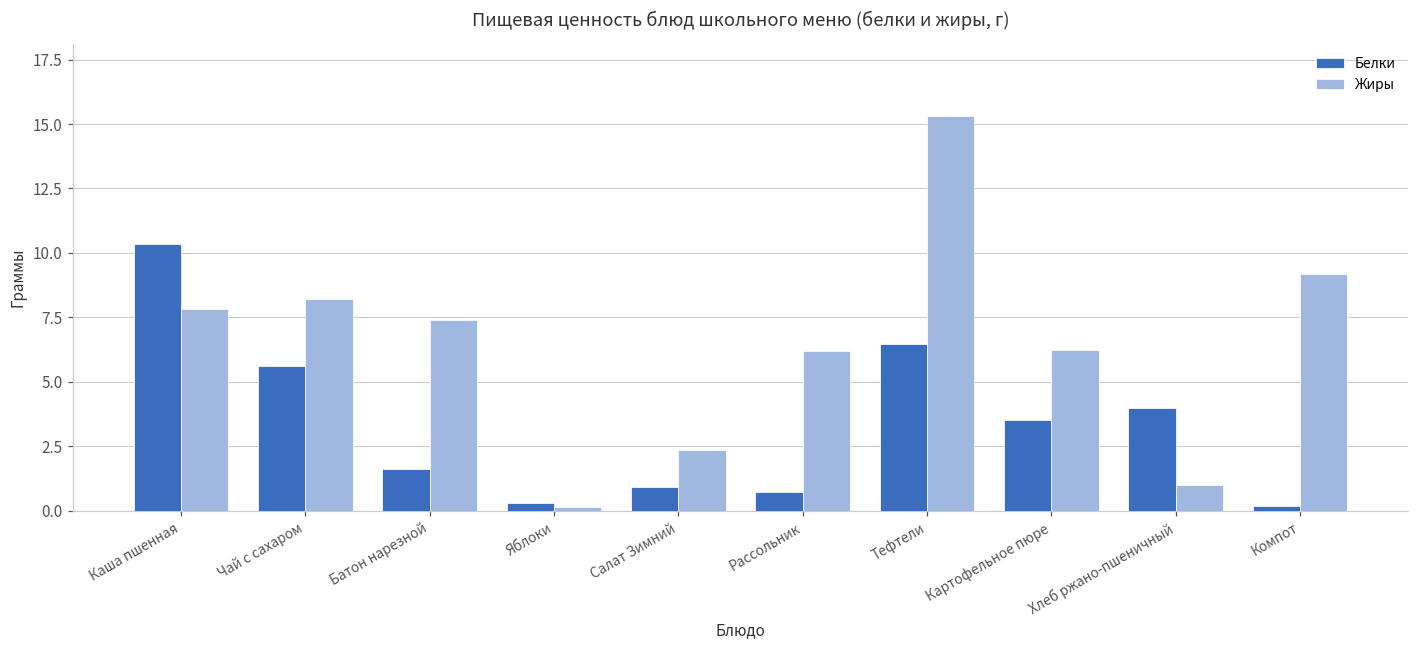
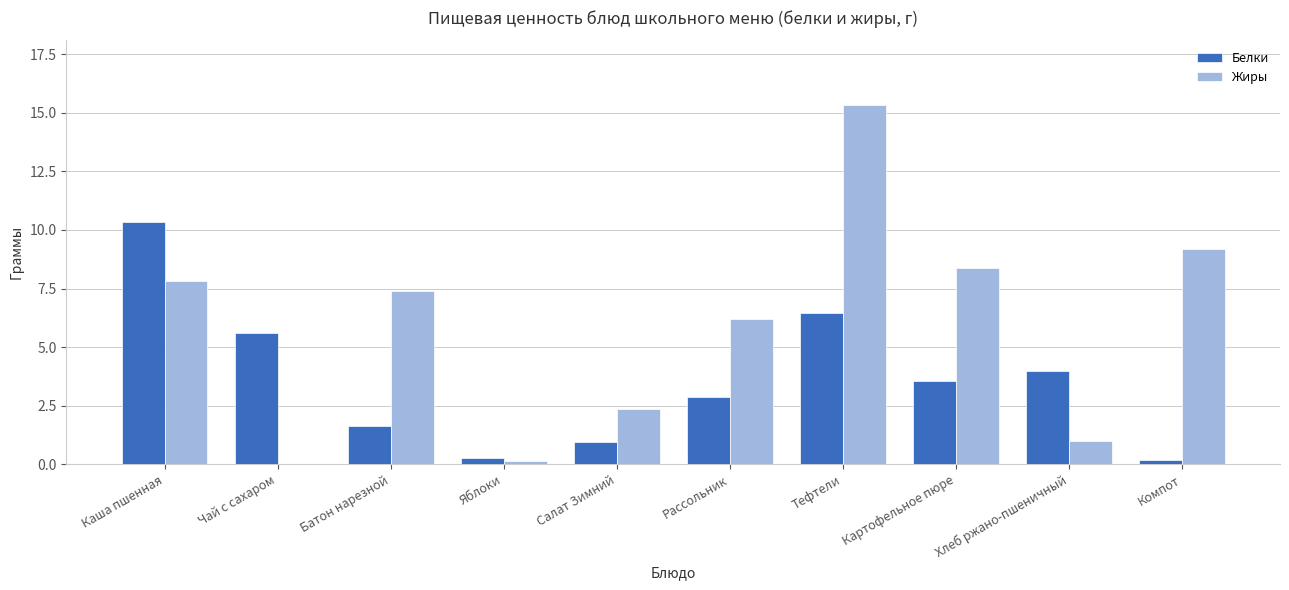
  {
    "Белки": {
      "Каша пшенная": 10.3,
      "Чай с сахаром": 5.6,
      "Батон нарезной": 1.6,
      "Яблоки": 0.3,
      "Салат Зимний": 0.9,
-     "Рассольник": 0.7,
+     "Рассольник": 2.9,
      "Тефтели": 6.5,
      "Картофельное пюре": 3.5,
      "Хлеб ржано-пшеничный": 4.0,
      "Компот": 0.2
    },
    "Жиры": {
      "Каша пшенная": 7.8,
-     "Чай с сахаром": 8.2,
+     "Чай с сахаром": 0.0,
      "Батон нарезной": 7.4,
      "Яблоки": 0.1,
      "Салат Зимний": 2.4,
      "Рассольник": 6.2,
      "Тефтели": 15.3,
-     "Картофельное пюре": 6.2,
+     "Картофельное пюре": 8.4,
      "Хлеб ржано-пшеничный": 1.0,
      "Компот": 9.2
    }
  }
